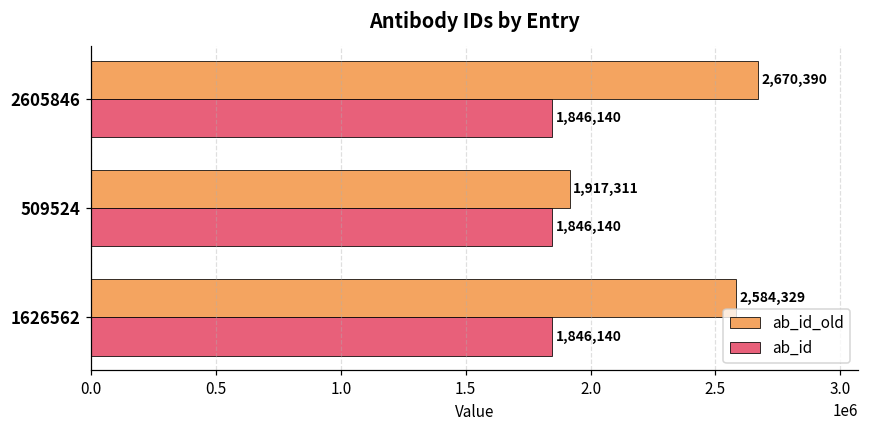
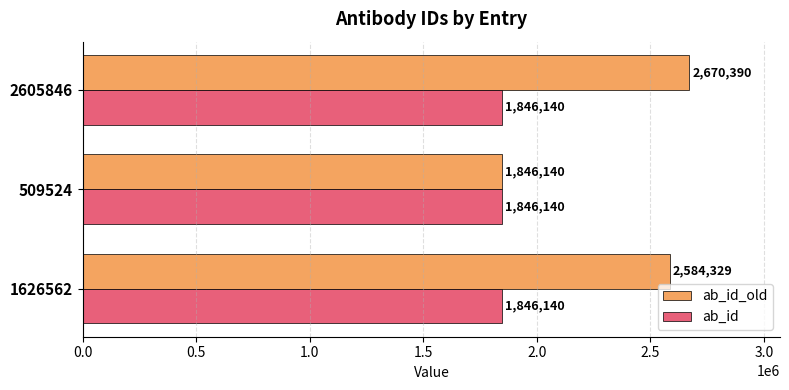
  {
    "ab_id_old": {
      "2605846": "2,670,390",
-     "509524": "1,917,311",
+     "509524": "1,846,140",
      "1626562": "2,584,329"
    },
    "ab_id": {
      "2605846": "1,846,140",
      "509524": "1,846,140",
      "1626562": "1,846,140"
    }
  }
